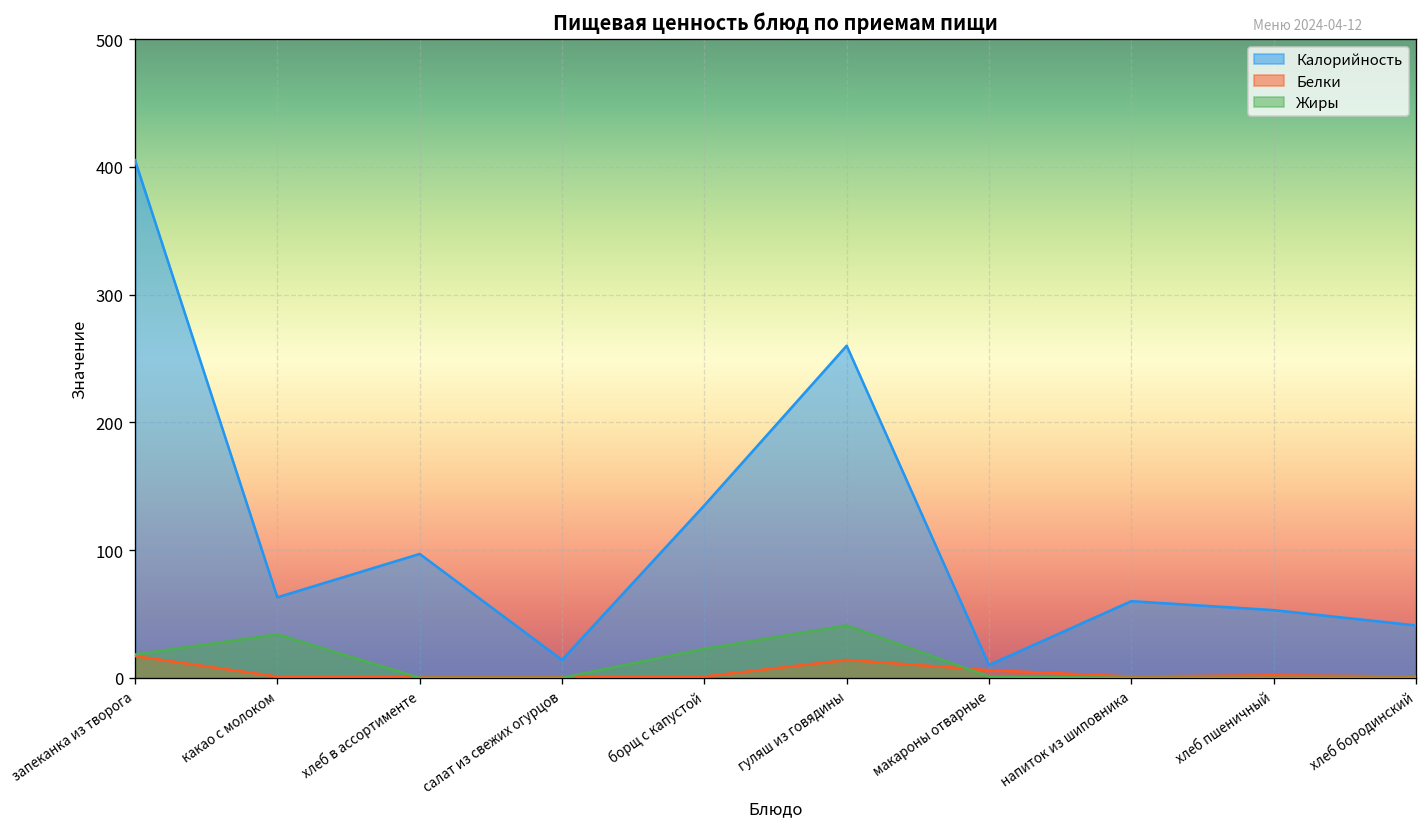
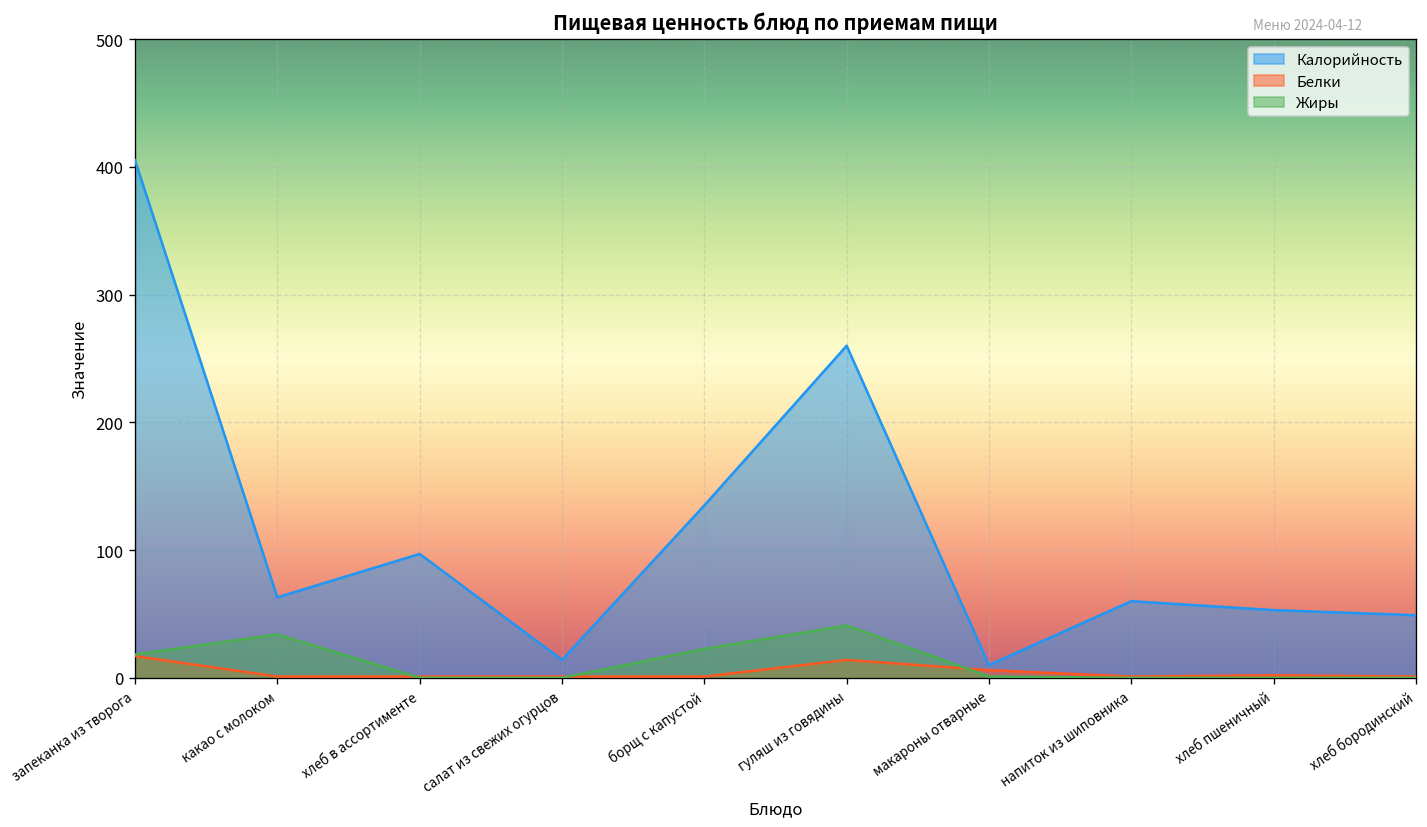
  {
    "Калорийность": {
      "запеканка из творога": 405,
      "какао с молоком": 63,
      "хлеб в ассортименте": 97,
      "салат из свежих огурцов": 14,
      "борщ с капустой": 135,
      "гуляш из говядины": 260,
      "макароны отварные": 10,
      "напиток из шиповника": 60,
      "хлеб пшеничный": 53,
-     "хлеб бородинский": 41
+     "хлеб бородинский": 49
    },
    "Белки": {
      "какао с молоком": 1,
      "борщ с капустой": 1,
      "гуляш из говядины": 14,
      "макароны отварные": 6
    },
    "Жиры": {
      "какао с молоком": 34,
      "борщ с капустой": 23,
      "гуляш из говядины": 41,
      "макароны отварные": 1
    }
  }
